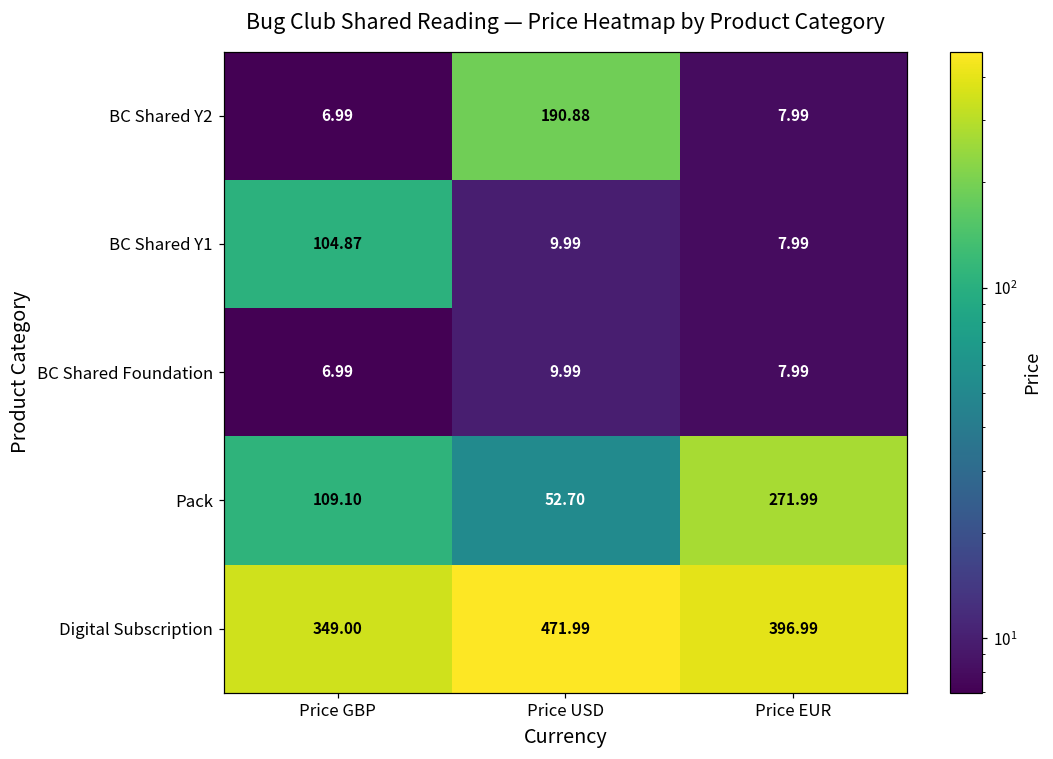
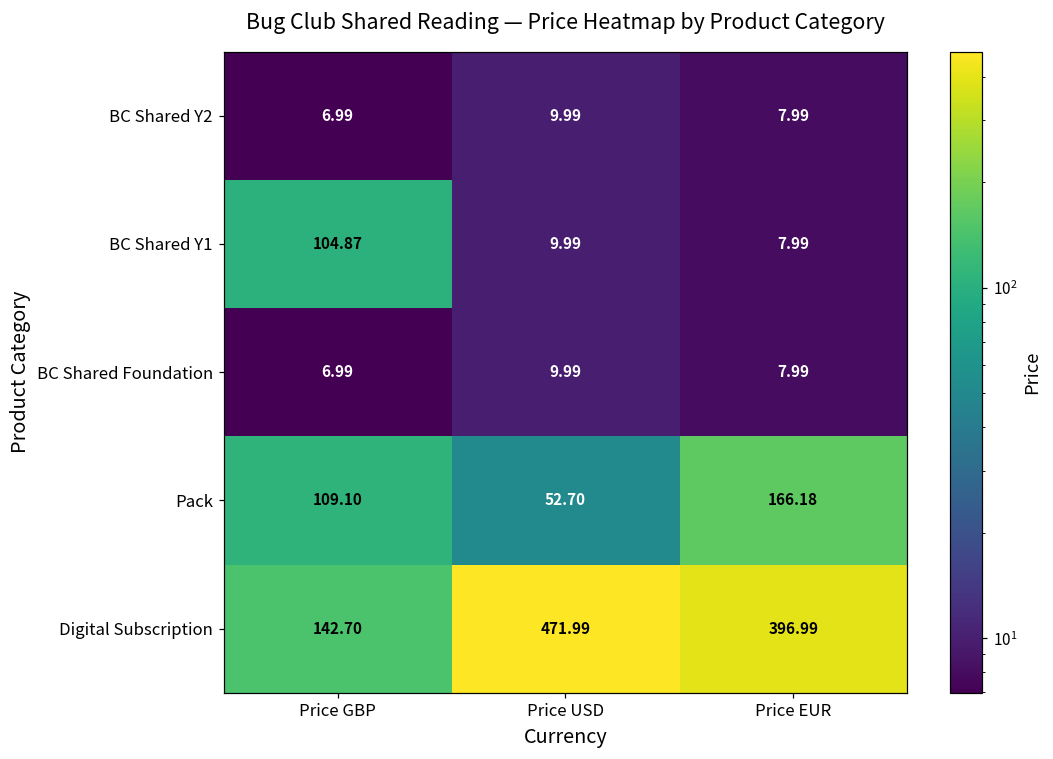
  {
    "BC Shared Y2": {
      "Price GBP": 6.99,
-     "Price USD": 190.88,
+     "Price USD": 9.99,
      "Price EUR": 7.99
    },
    "BC Shared Y1": {
      "Price GBP": 104.87,
      "Price USD": 9.99,
      "Price EUR": 7.99
    },
    "BC Shared Foundation": {
      "Price GBP": 6.99,
      "Price USD": 9.99,
      "Price EUR": 7.99
    },
    "Pack": {
      "Price GBP": 109.10,
      "Price USD": 52.70,
-     "Price EUR": 271.99
+     "Price EUR": 166.18
    },
    "Digital Subscription": {
-     "Price GBP": 349.00,
+     "Price GBP": 142.70,
      "Price USD": 471.99,
      "Price EUR": 396.99
    }
  }
